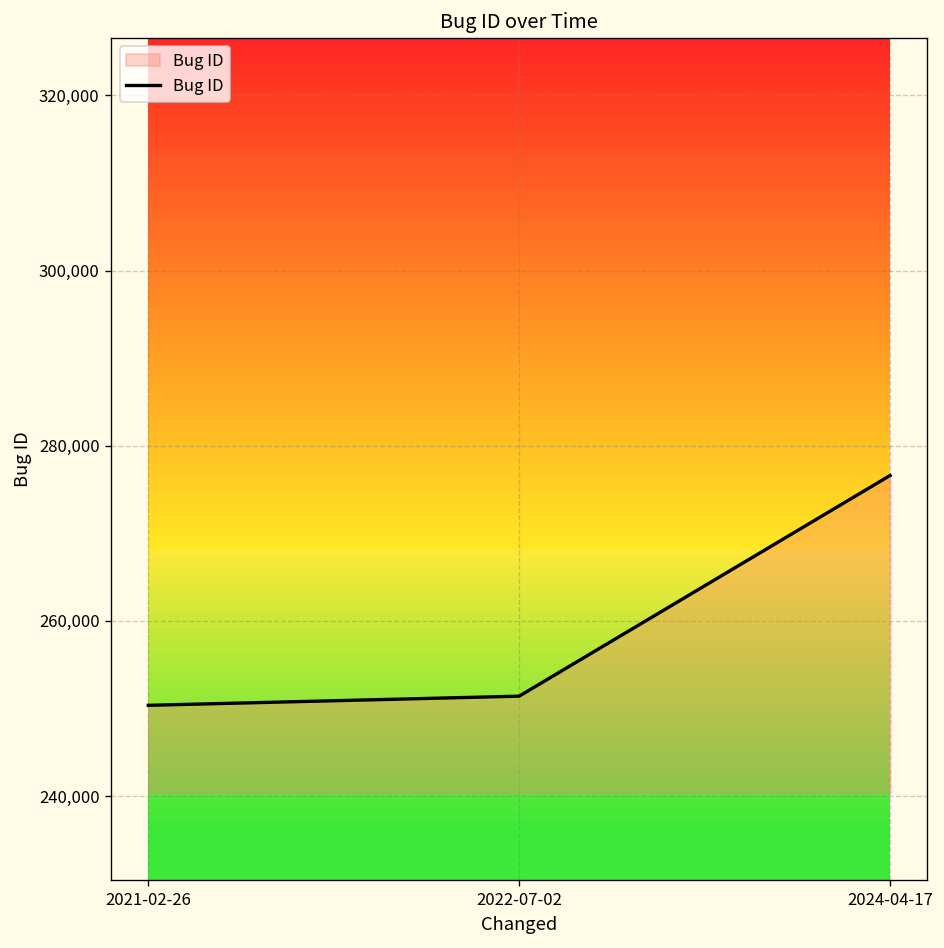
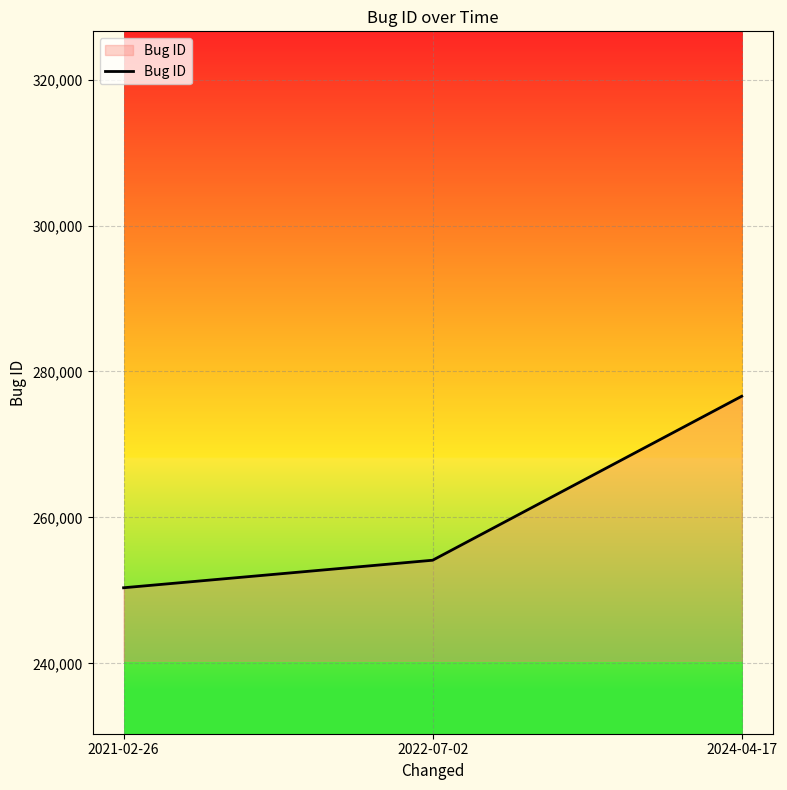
  {
    "2021-02-26": "250,000",
-   "2022-07-02": "251,000",
+   "2022-07-02": "254,000",
    "2024-04-17": "277,000"
  }
